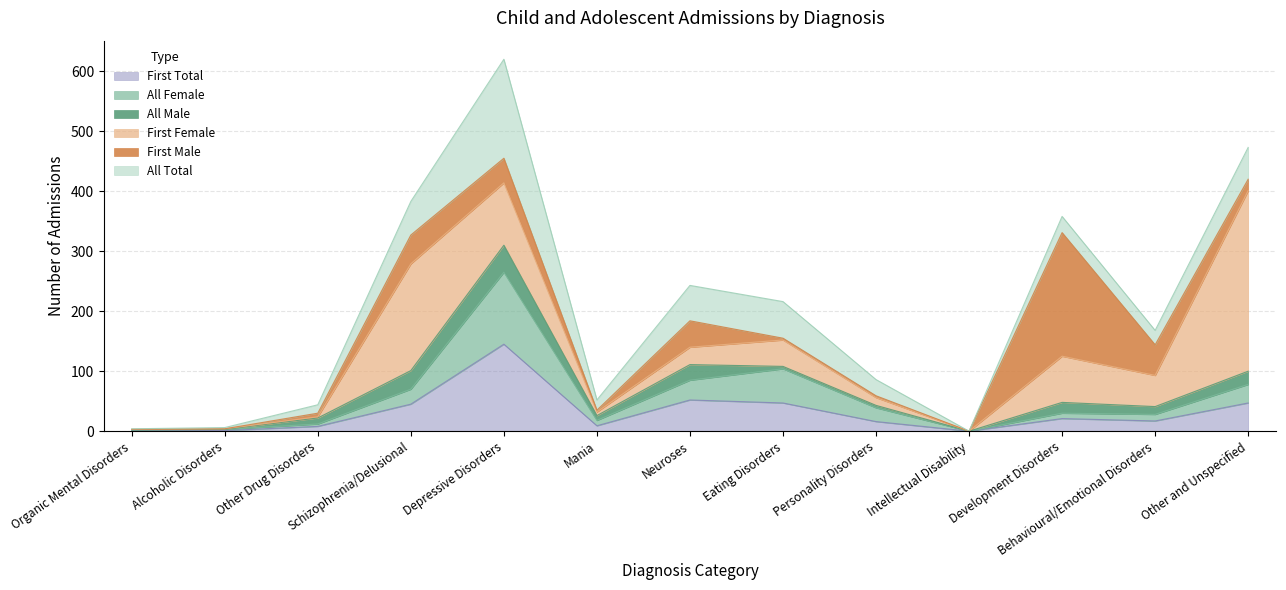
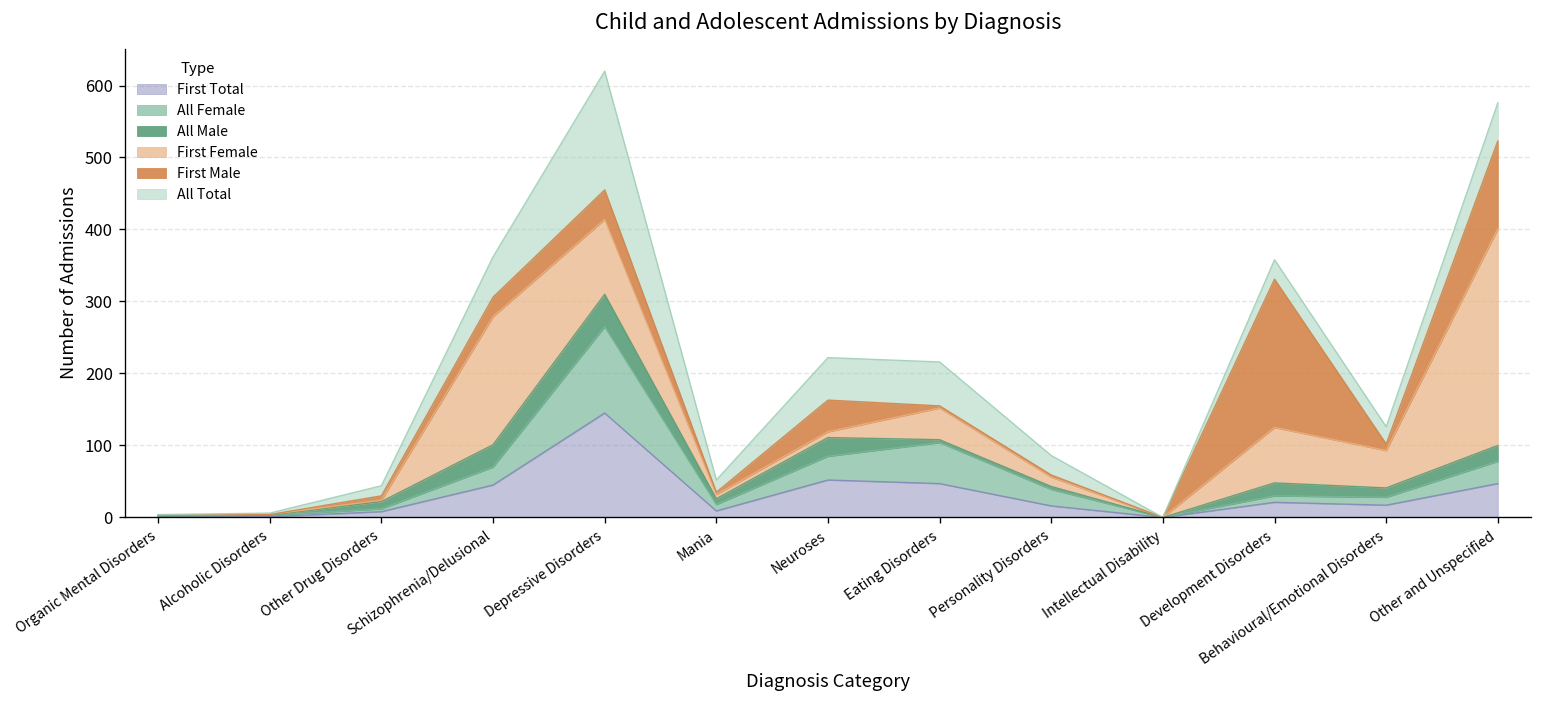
  {
    "First Female": {
      "Schizophrenia/Delusional": 180,
      "Depressive Disorders": 100,
-     "Neuroses": 30,
+     "Neuroses": 10,
      "Development Disorders": 80,
      "Behavioural/Emotional Disorders": 50,
      "Other and Unspecified": 300
    },
    "First Male": {
      "Other Drug Disorders": 10,
-     "Schizophrenia/Delusional": 50,
+     "Schizophrenia/Delusional": 30,
      "Depressive Disorders": 40,
      "Neuroses": 40,
      "Development Disorders": 210,
-     "Behavioural/Emotional Disorders": 50,
-     "Other and Unspecified": 20
+     "Behavioural/Emotional Disorders": 10,
+     "Other and Unspecified": 120
    }
  }
